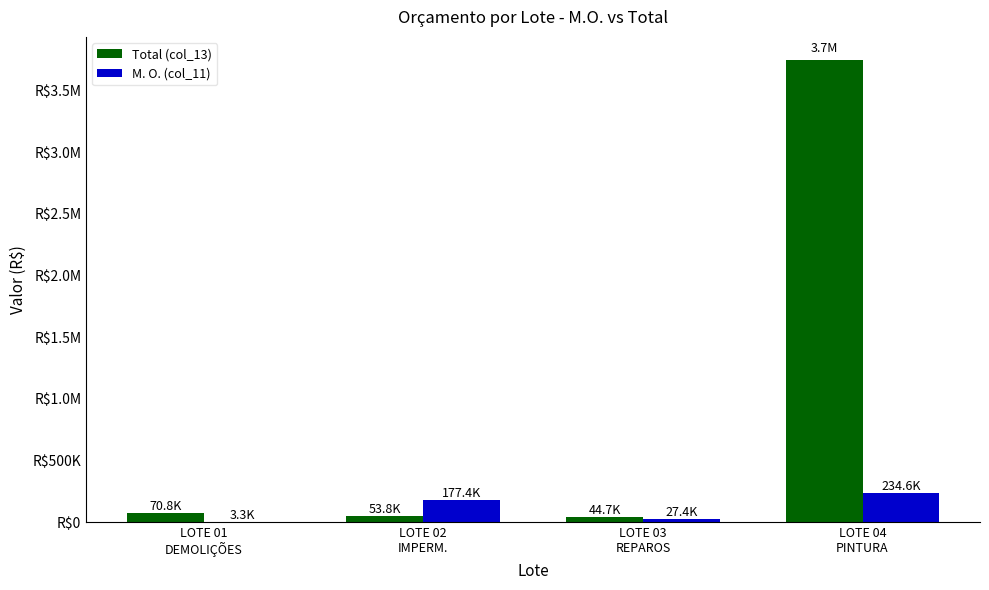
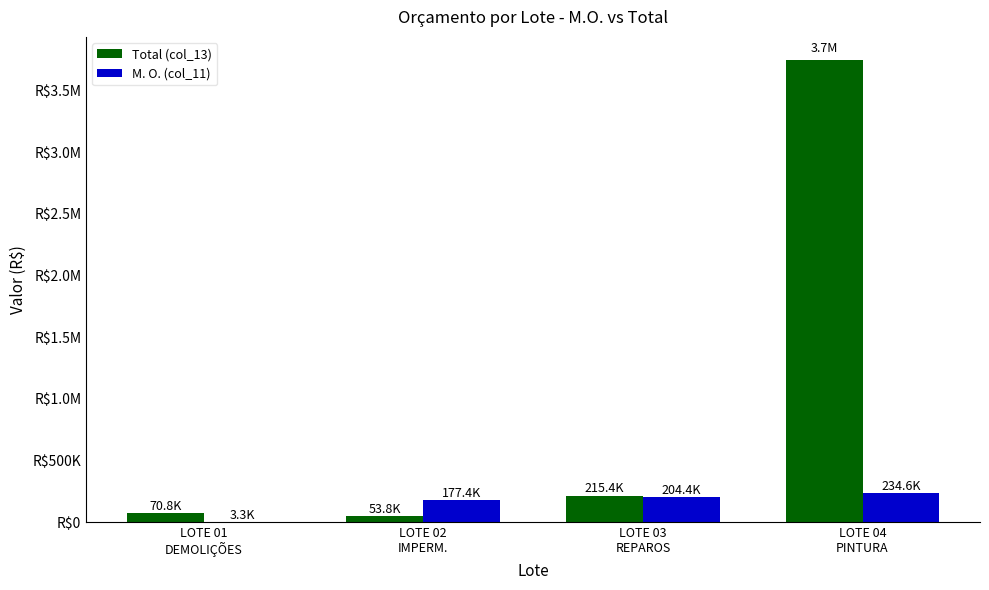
  {
    "Total (col_13)": {
      "LOTE 01 DEMOLIÇÕES": "70.8K",
      "LOTE 02 IMPERM.": "53.8K",
-     "LOTE 03 REPAROS": "44.7K",
+     "LOTE 03 REPAROS": "215.4K",
      "LOTE 04 PINTURA": "3.7M"
    },
    "M. O. (col_11)": {
      "LOTE 01 DEMOLIÇÕES": "3.3K",
      "LOTE 02 IMPERM.": "177.4K",
-     "LOTE 03 REPAROS": "27.4K",
+     "LOTE 03 REPAROS": "204.4K",
      "LOTE 04 PINTURA": "234.6K"
    }
  }
